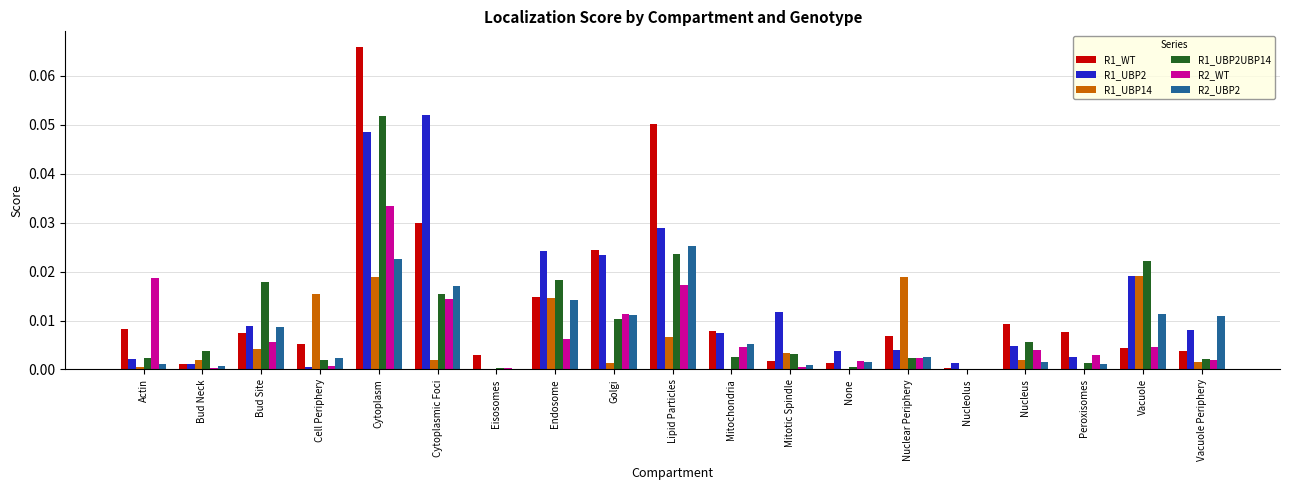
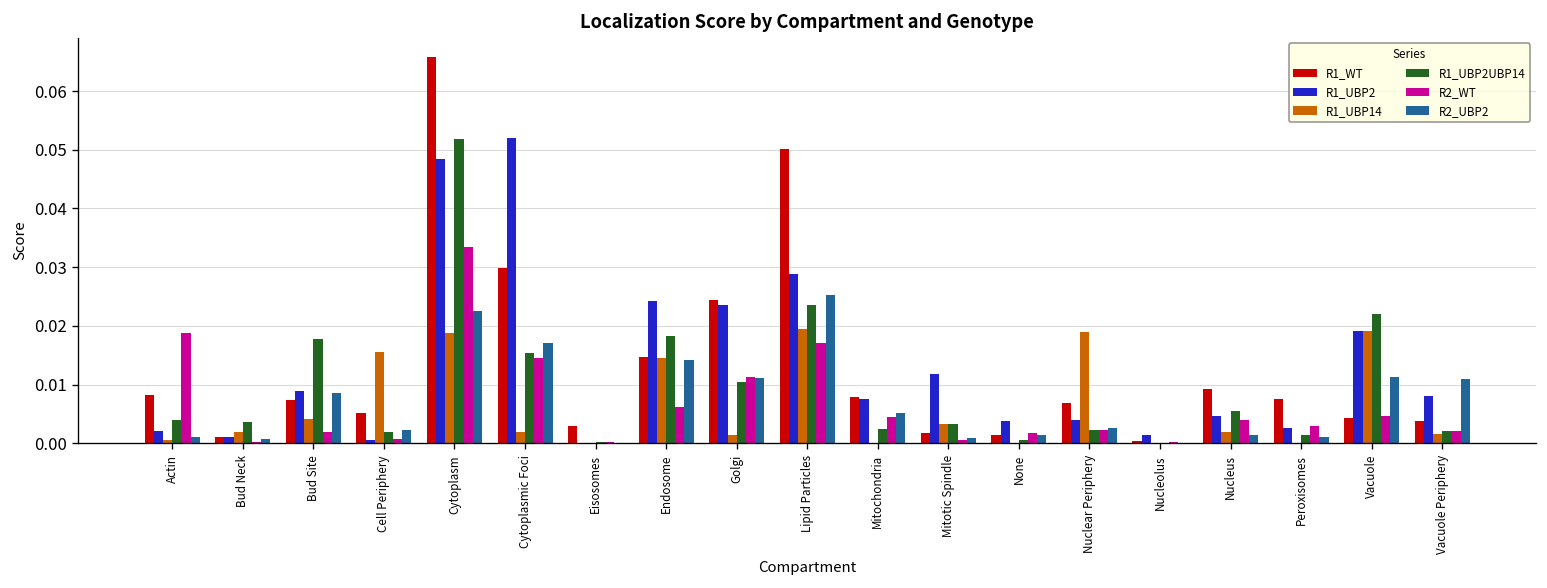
  {
    "R1_WT": {
      "Actin": 0.008,
      "Bud Neck": 0.001,
      "Bud Site": 0.007,
      "Cell Periphery": 0.005,
      "Cytoplasm": 0.066,
      "Cytoplasmic Foci": 0.030,
      "Eisosomes": 0.003,
      "Endosome": 0.015,
      "Golgi": 0.024,
      "Lipid Particles": 0.050,
      "Mitochondria": 0.008,
      "Mitotic Spindle": 0.002,
      "None": 0.001,
      "Nuclear Periphery": 0.007,
      "Nucleus": 0.009,
      "Peroxisomes": 0.008,
      "Vacuole": 0.004,
      "Vacuole Periphery": 0.004
    },
    "R1_UBP2": {
      "Actin": 0.002,
      "Bud Neck": 0.001,
      "Bud Site": 0.009,
      "Cell Periphery": 0.001,
      "Cytoplasm": 0.049,
      "Cytoplasmic Foci": 0.052,
      "Endosome": 0.024,
      "Golgi": 0.023,
      "Lipid Particles": 0.029,
      "Mitochondria": 0.007,
      "Mitotic Spindle": 0.012,
      "None": 0.004,
      "Nuclear Periphery": 0.004,
      "Nucleolus": 0.001,
      "Nucleus": 0.005,
      "Peroxisomes": 0.003,
      "Vacuole": 0.019,
      "Vacuole Periphery": 0.008
    },
    "R1_UBP14": {
      "Actin": 0.001,
      "Bud Neck": 0.002,
      "Bud Site": 0.004,
      "Cell Periphery": 0.016,
      "Cytoplasm": 0.019,
      "Cytoplasmic Foci": 0.002,
      "Endosome": 0.015,
      "Golgi": 0.001,
-     "Lipid Particles": 0.007,
+     "Lipid Particles": 0.019,
      "Mitotic Spindle": 0.003,
      "Nuclear Periphery": 0.019,
      "Nucleus": 0.002,
      "Vacuole": 0.019,
      "Vacuole Periphery": 0.002
    },
    "R1_UBP2UBP14": {
-     "Actin": 0.002,
+     "Actin": 0.004,
      "Bud Neck": 0.004,
      "Bud Site": 0.018,
      "Cell Periphery": 0.002,
      "Cytoplasm": 0.052,
      "Cytoplasmic Foci": 0.015,
      "Endosome": 0.018,
      "Golgi": 0.010,
      "Lipid Particles": 0.024,
      "Mitochondria": 0.002,
      "Mitotic Spindle": 0.003,
      "None": 0.001,
      "Nuclear Periphery": 0.002,
      "Nucleus": 0.006,
      "Peroxisomes": 0.001,
      "Vacuole": 0.022,
      "Vacuole Periphery": 0.002
    },
    "R2_WT": {
      "Actin": 0.019,
-     "Bud Site": 0.006,
+     "Bud Site": 0.002,
      "Cell Periphery": 0.001,
      "Cytoplasm": 0.033,
      "Cytoplasmic Foci": 0.015,
      "Endosome": 0.006,
      "Golgi": 0.011,
      "Lipid Particles": 0.017,
      "Mitochondria": 0.004,
      "Mitotic Spindle": 0.001,
      "None": 0.002,
      "Nuclear Periphery": 0.002,
      "Nucleus": 0.004,
      "Peroxisomes": 0.003,
      "Vacuole": 0.005,
      "Vacuole Periphery": 0.002
    },
    "R2_UBP2": {
      "Actin": 0.001,
      "Bud Neck": 0.001,
      "Bud Site": 0.009,
      "Cell Periphery": 0.002,
      "Cytoplasm": 0.023,
      "Cytoplasmic Foci": 0.017,
      "Endosome": 0.014,
      "Golgi": 0.011,
      "Lipid Particles": 0.025,
      "Mitochondria": 0.005,
      "Mitotic Spindle": 0.001,
      "None": 0.002,
      "Nuclear Periphery": 0.003,
      "Nucleus": 0.001,
      "Peroxisomes": 0.001,
      "Vacuole": 0.011,
      "Vacuole Periphery": 0.011
    }
  }
